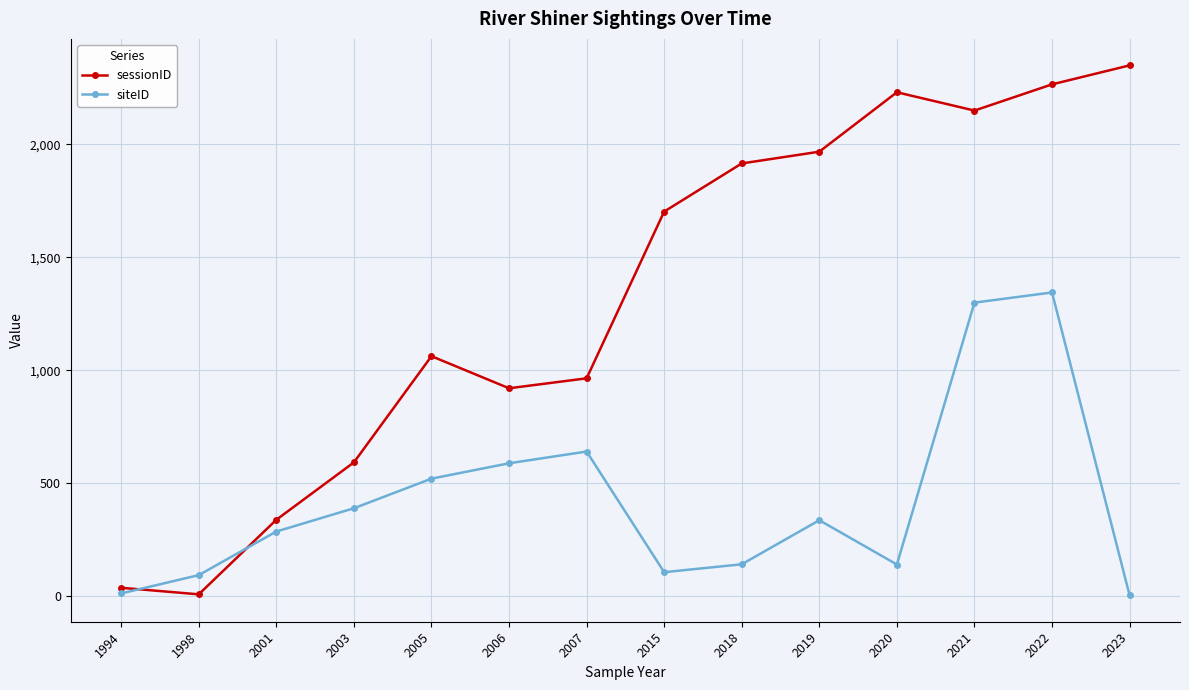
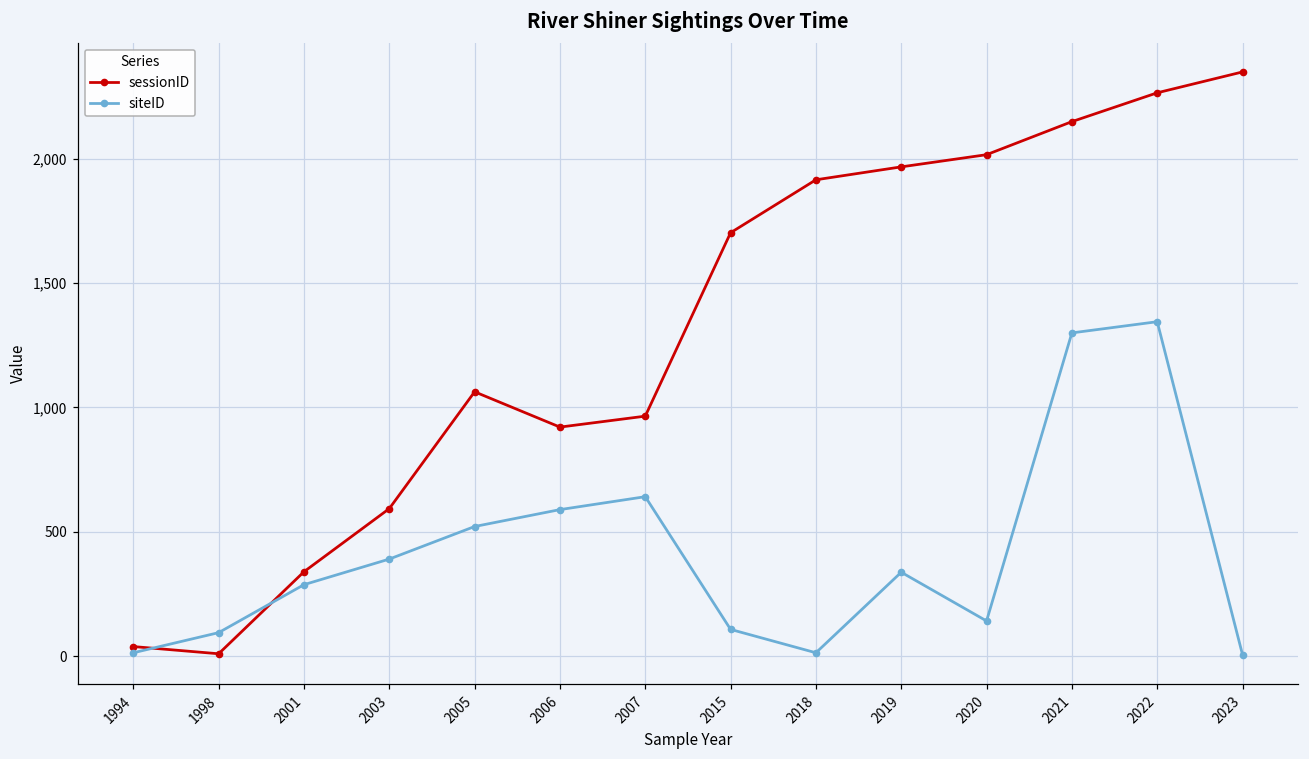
  {
    "sessionID": {
      "1994": "40",
      "1998": "10",
      "2001": "340",
      "2003": "590",
      "2005": "1,060",
      "2006": "920",
      "2007": "970",
      "2015": "1,700",
      "2018": "1,920",
      "2019": "1,970",
-     "2020": "2,230",
+     "2020": "2,020",
      "2021": "2,150",
      "2022": "2,270",
      "2023": "2,350"
    },
    "siteID": {
      "1994": "10",
      "1998": "90",
      "2001": "290",
      "2003": "390",
      "2005": "520",
      "2006": "590",
      "2007": "640",
      "2015": "110",
-     "2018": "140",
+     "2018": "10",
      "2019": "340",
      "2020": "140",
      "2021": "1,300",
      "2022": "1,350",
      "2023": "10"
    }
  }
